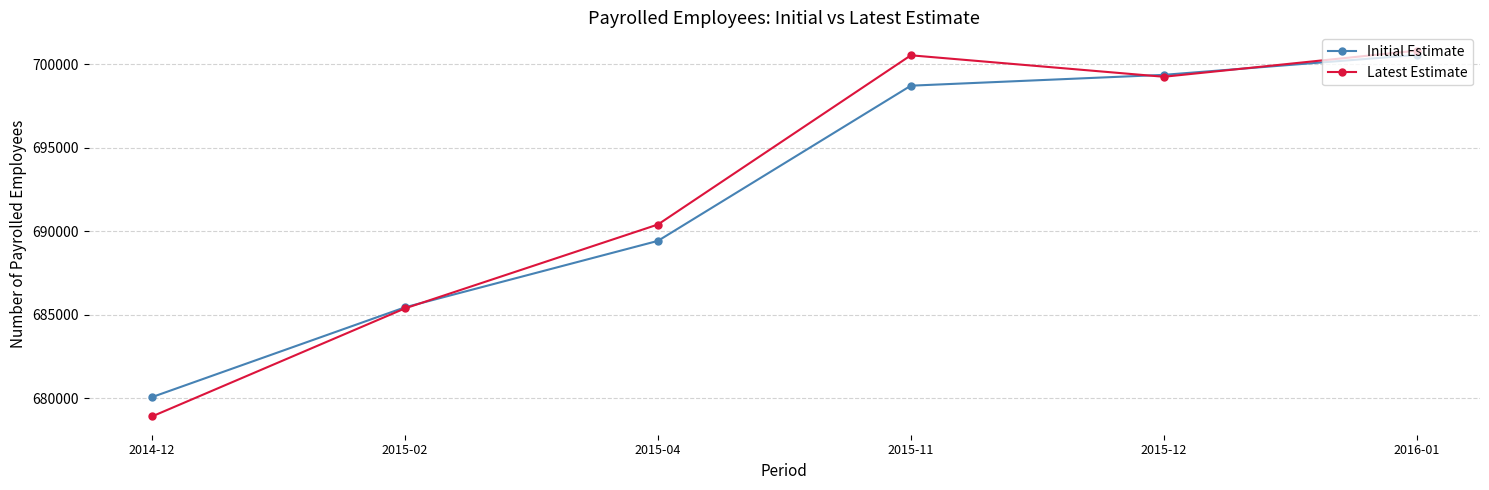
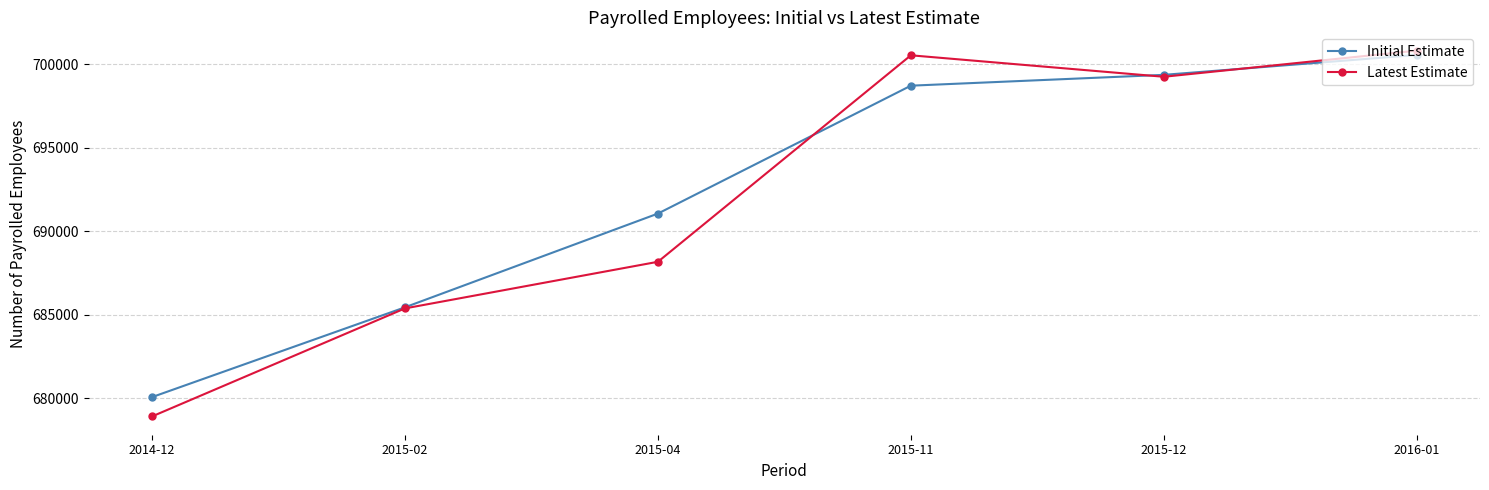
  {
    "Initial Estimate": {
      "2014-12": 680100,
-     "2015-04": 689400,
+     "2015-04": 691100,
      "2015-11": 698700
    },
    "Latest Estimate": {
      "2014-12": 678900,
-     "2015-04": 690400,
+     "2015-04": 688200,
      "2015-11": 700500
    }
  }
